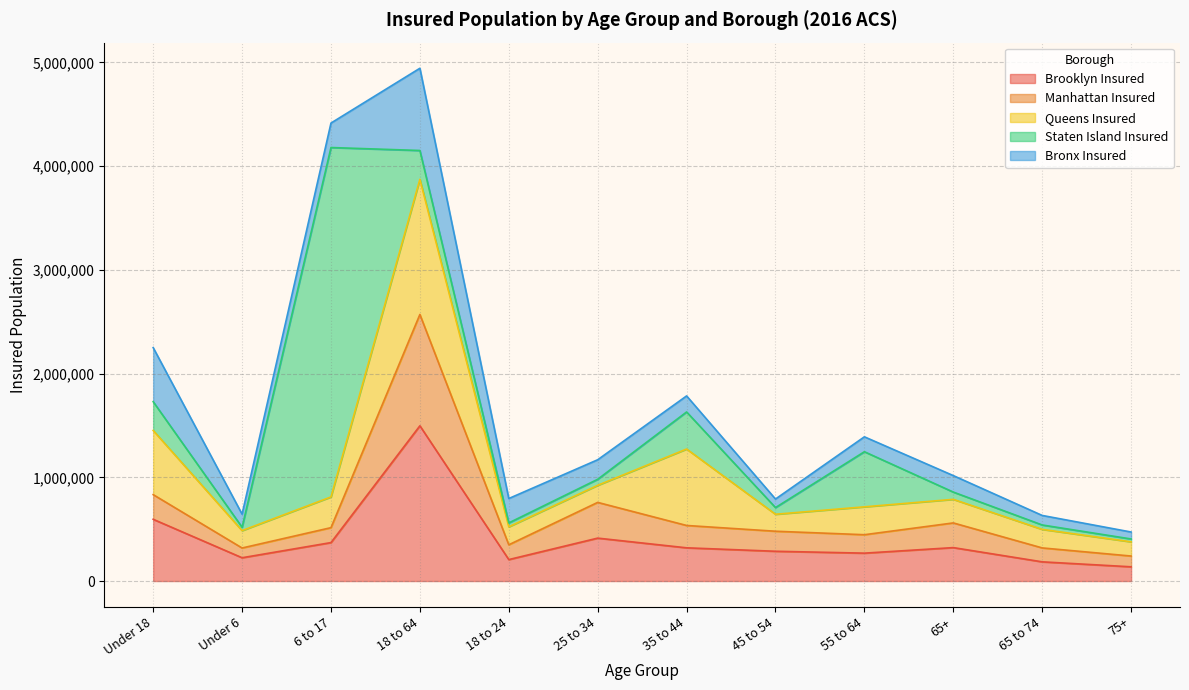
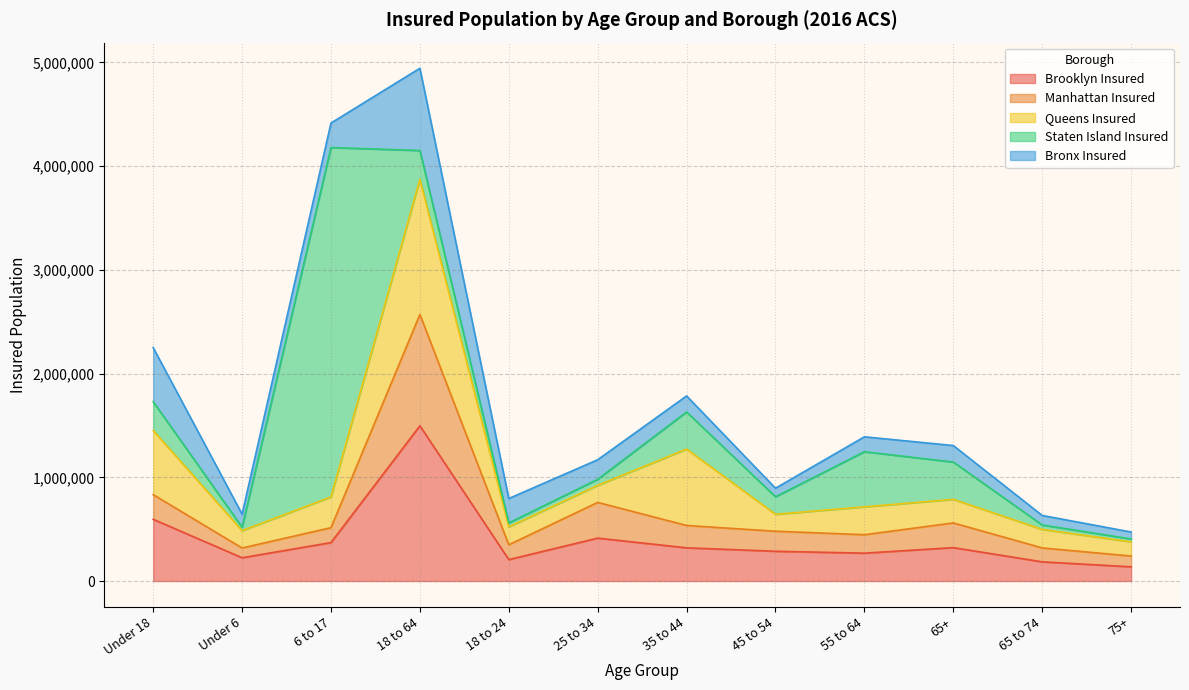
  {
    "Queens Insured": {
      "Under 18": "620,000",
      "Under 6": "170,000",
      "6 to 17": "300,000",
      "18 to 64": "1,300,000",
      "18 to 24": "170,000",
      "25 to 34": "160,000",
      "35 to 44": "740,000",
      "45 to 54": "160,000",
      "55 to 64": "270,000",
      "65+": "230,000",
      "65 to 74": "180,000",
      "75+": "140,000"
    },
    "Staten Island Insured": {
      "Under 18": "280,000",
      "Under 6": "30,000",
      "6 to 17": "3,370,000",
      "18 to 64": "280,000",
      "18 to 24": "40,000",
      "25 to 34": "60,000",
      "35 to 44": "360,000",
-     "45 to 54": "60,000",
+     "45 to 54": "170,000",
      "55 to 64": "530,000",
-     "65+": "70,000",
+     "65+": "360,000",
      "65 to 74": "40,000",
      "75+": "30,000"
    },
    "Bronx Insured": {
      "Under 18": "520,000",
      "Under 6": "130,000",
      "6 to 17": "240,000",
      "18 to 64": "790,000",
      "18 to 24": "240,000",
      "25 to 34": "190,000",
      "35 to 44": "150,000",
      "45 to 54": "80,000",
      "55 to 64": "140,000",
      "65+": "160,000",
      "65 to 74": "90,000",
      "75+": "70,000"
    }
  }
